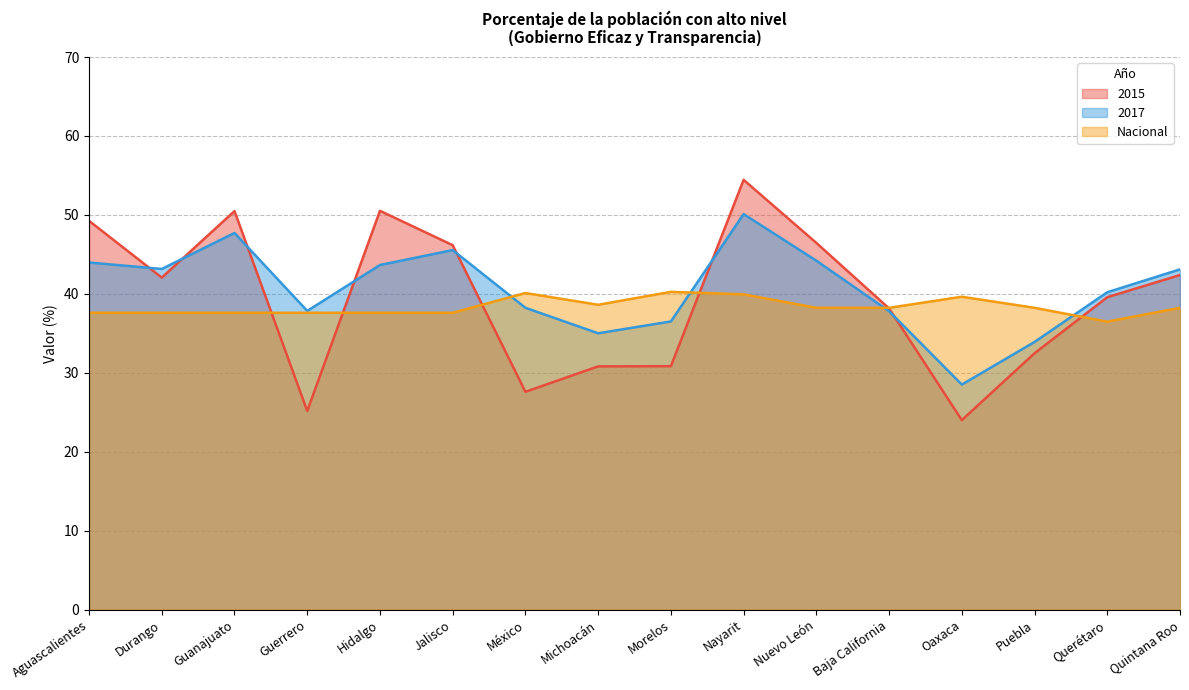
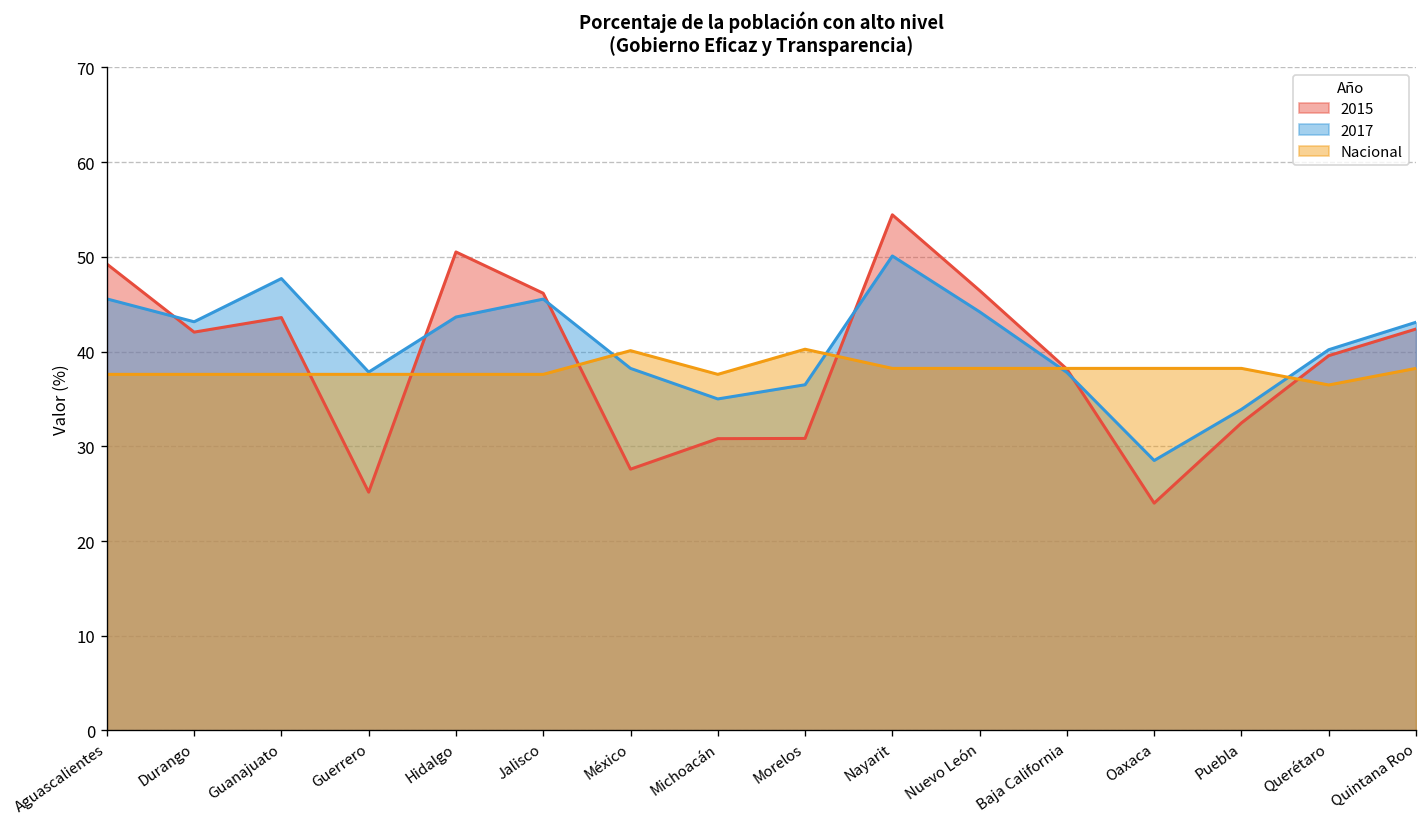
  {
    "2015": {
      "Aguascalientes": 49,
      "Durango": 42,
-     "Guanajuato": 50,
+     "Guanajuato": 44,
      "Guerrero": 25,
      "Hidalgo": 51,
      "Jalisco": 46,
      "México": 28,
      "Michoacán": 31,
      "Morelos": 31,
      "Nayarit": 54,
      "Nuevo León": 46,
      "Oaxaca": 24,
      "Puebla": 32,
      "Querétaro": 40,
      "Quintana Roo": 42
    },
    "2017": {
-     "Aguascalientes": 44,
+     "Aguascalientes": 46,
      "Durango": 43,
      "Guanajuato": 48,
      "Hidalgo": 44,
      "Jalisco": 46,
      "México": 38,
      "Michoacán": 35,
      "Morelos": 37,
      "Nayarit": 50,
      "Nuevo León": 44,
      "Baja California": 38,
      "Oaxaca": 29,
      "Puebla": 34,
      "Querétaro": 40,
      "Quintana Roo": 43
    },
    "Nacional": {
      "Aguascalientes": 38,
      "Durango": 38,
      "Guanajuato": 38,
      "Hidalgo": 38,
      "Jalisco": 38,
      "México": 40,
-     "Michoacán": 39,
+     "Michoacán": 38,
      "Morelos": 40,
-     "Nayarit": 40,
+     "Nayarit": 38,
      "Nuevo León": 38,
-     "Oaxaca": 40,
+     "Oaxaca": 38,
      "Puebla": 38,
      "Querétaro": 36,
      "Quintana Roo": 38
    }
  }
